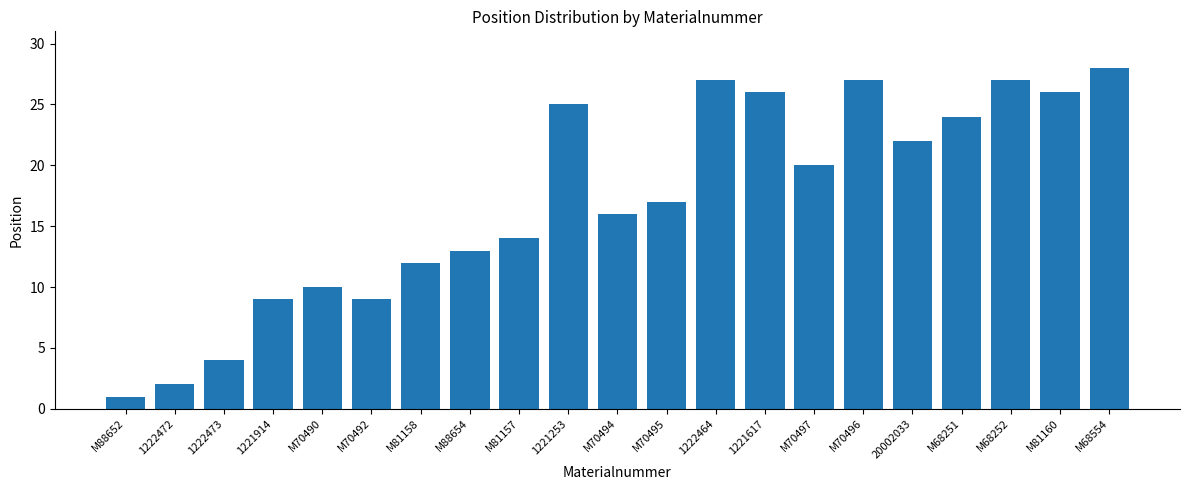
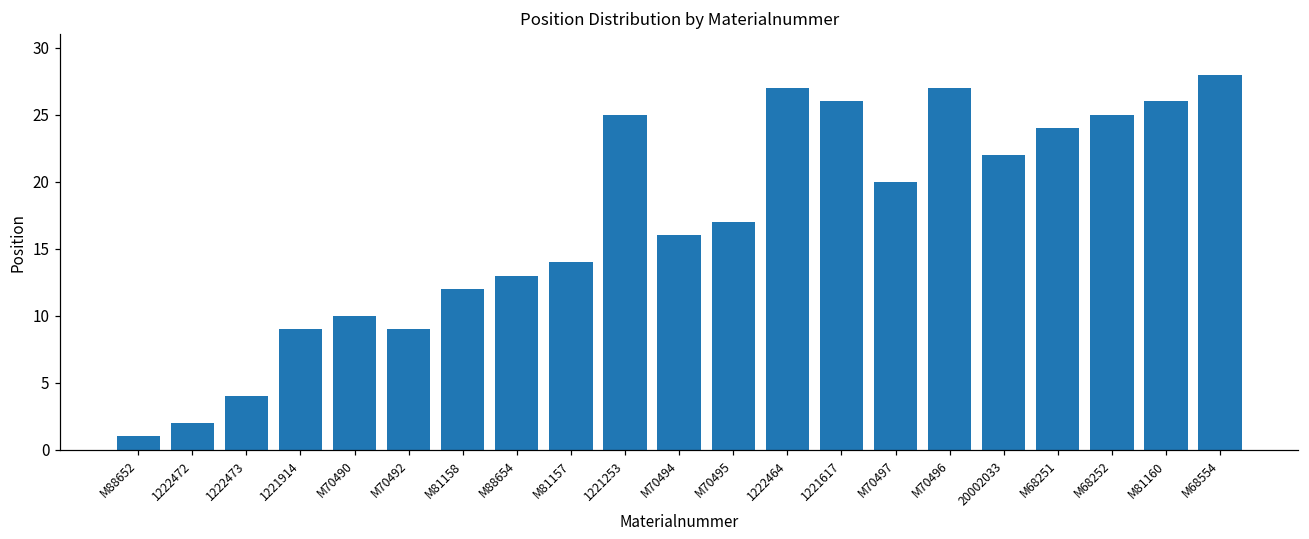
  {
    "M88652": 1,
    "1222472": 2,
    "1222473": 4,
    "1221914": 9,
    "M70490": 10,
    "M70492": 9,
    "M81158": 12,
    "M88654": 13,
    "M81157": 14,
    "1221253": 25,
    "M70494": 16,
    "M70495": 17,
    "1222464": 27,
    "1221617": 26,
    "M70497": 20,
    "M70496": 27,
    "20002033": 22,
    "M68251": 24,
-   "M68252": 27,
+   "M68252": 25,
    "M81160": 26,
    "M68554": 28
  }
